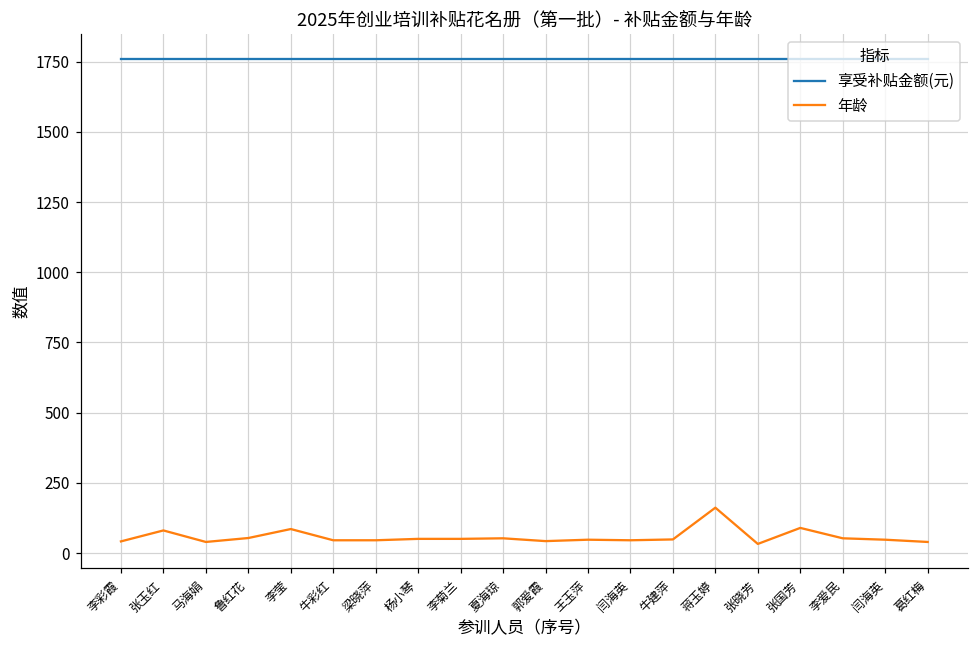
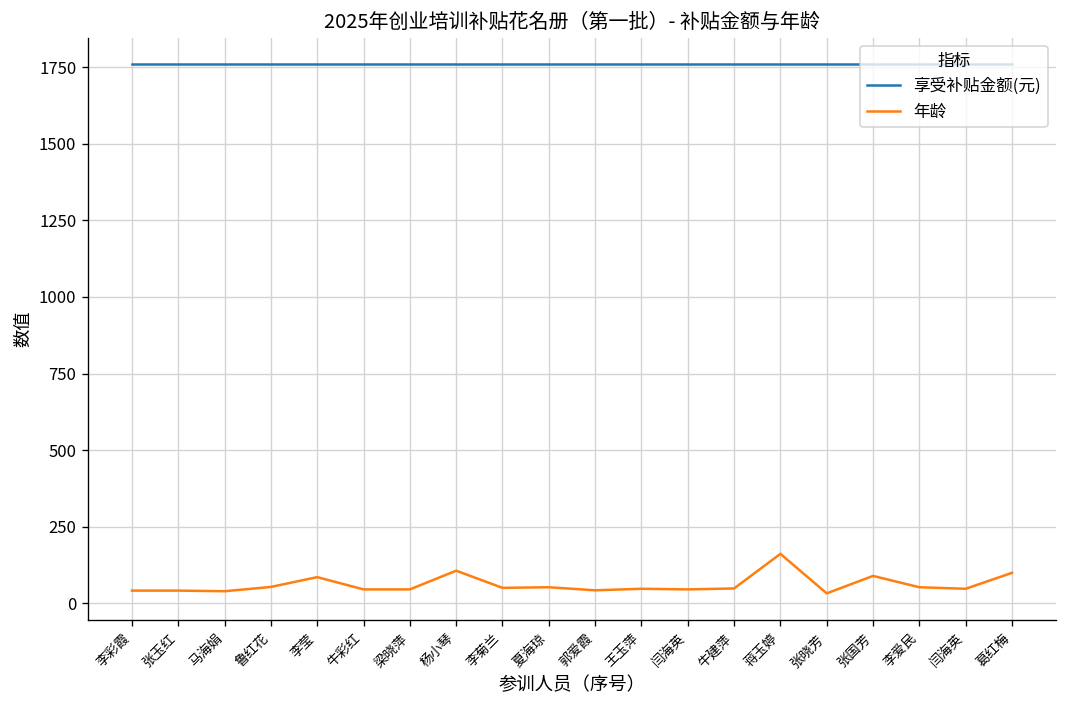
  {
    "享受补贴金额(元)": {
      "李彩霞": 1760,
      "张玉红": 1760,
      "马海娟": 1760,
      "鲁红花": 1760,
      "李莹": 1760,
      "牛彩红": 1760,
      "梁晓萍": 1760,
      "杨小琴": 1760,
      "李菊兰": 1760,
      "夏海琼": 1760,
      "郭爱霞": 1760,
      "王玉萍": 1760,
      "牛建萍": 1760,
      "蒋玉婷": 1760,
      "张晓芳": 1760
    },
    "年龄": {
      "李彩霞": 40,
-     "张玉红": 80,
+     "张玉红": 40,
      "马海娟": 40,
      "鲁红花": 50,
      "李莹": 90,
      "牛彩红": 50,
      "梁晓萍": 50,
-     "杨小琴": 50,
+     "杨小琴": 110,
      "李菊兰": 50,
      "夏海琼": 50,
      "郭爱霞": 40,
      "王玉萍": 50,
      "牛建萍": 50,
      "蒋玉婷": 160,
      "张晓芳": 30,
      "张国芳": 90,
      "李爱民": 50,
-     "葛红梅": 40
+     "葛红梅": 100
    }
  }
